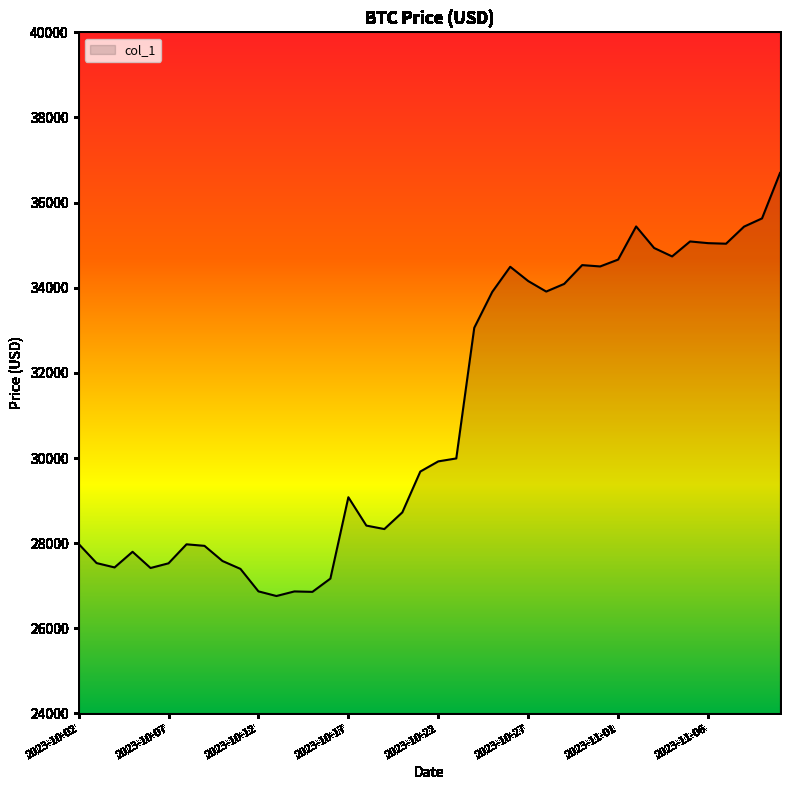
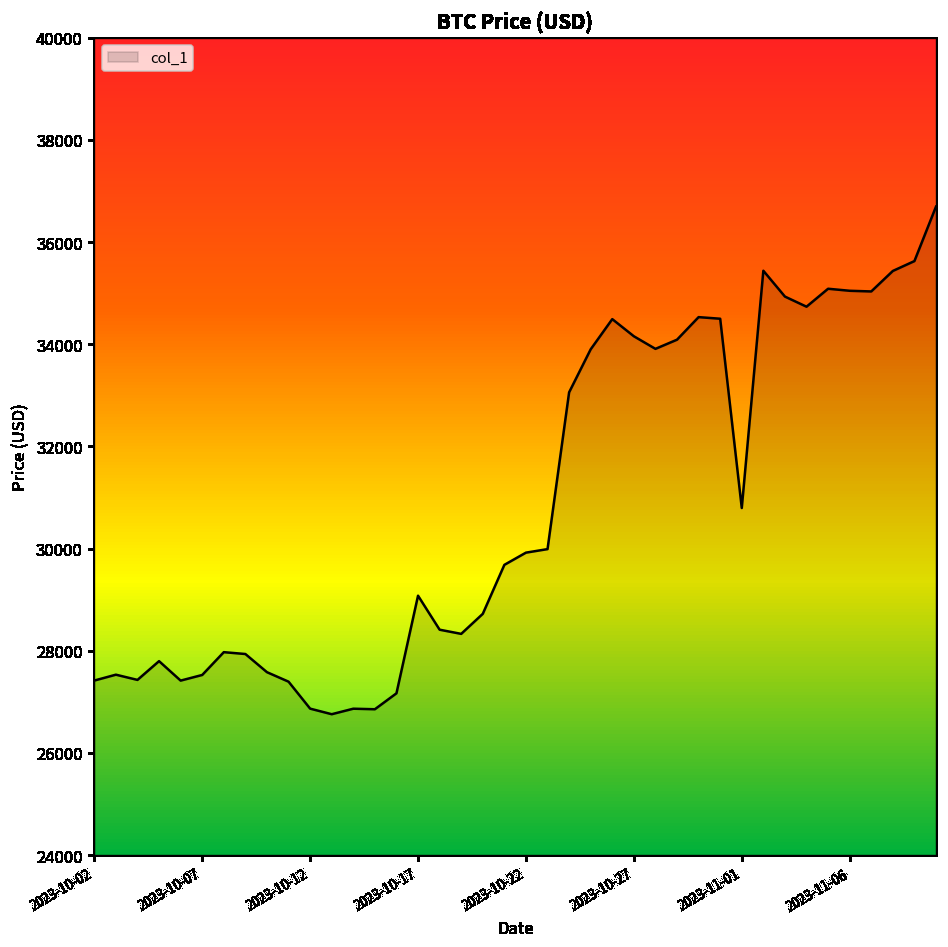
  {
-   "2023-10-02": 28000,
+   "2023-10-02": 27400,
    "2023-10-07": 27500,
    "2023-10-12": 26900,
    "2023-10-17": 29100,
    "2023-10-22": 29900,
    "2023-10-27": 34200,
-   "2023-11-01": 34700,
+   "2023-11-01": 30800,
    "2023-11-06": 35000
  }
